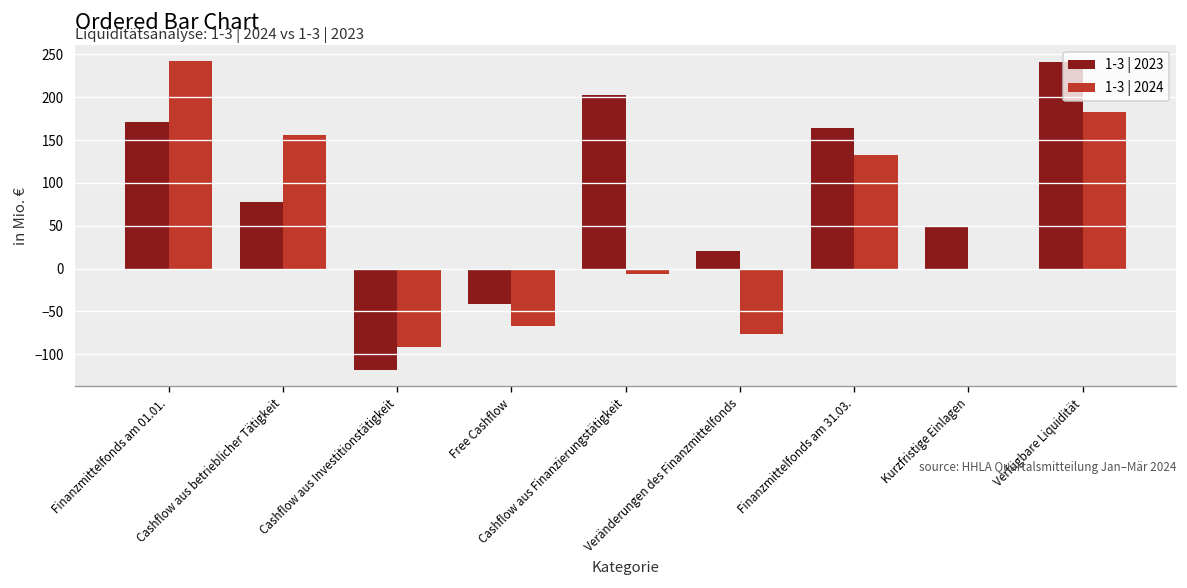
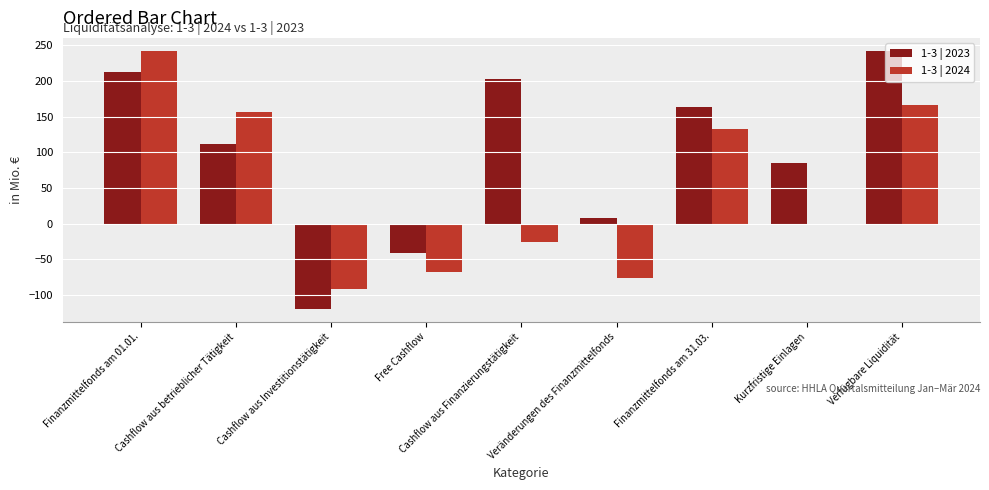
  {
    "1-3 | 2023": {
-     "Finanzmittelfonds am 01.01.": 170,
-     "Cashflow aus betrieblicher Tätigkeit": 80,
+     "Finanzmittelfonds am 01.01.": 210,
+     "Cashflow aus betrieblicher Tätigkeit": 110,
      "Cashflow aus Investitionstätigkeit": -120,
      "Free Cashflow": -40,
      "Cashflow aus Finanzierungstätigkeit": 200,
-     "Veränderungen des Finanzmittelfonds": 20,
+     "Veränderungen des Finanzmittelfonds": 10,
      "Finanzmittelfonds am 31.03.": 160,
-     "Kurzfristige Einlagen": 50,
+     "Kurzfristige Einlagen": 90,
      "Verfügbare Liquidität": 240
    },
    "1-3 | 2024": {
      "Cashflow aus betrieblicher Tätigkeit": 160,
      "Cashflow aus Investitionstätigkeit": -90,
      "Free Cashflow": -70,
-     "Cashflow aus Finanzierungstätigkeit": -10,
+     "Cashflow aus Finanzierungstätigkeit": -30,
      "Veränderungen des Finanzmittelfonds": -80,
      "Finanzmittelfonds am 31.03.": 130,
      "Kurzfristige Einlagen": 0,
-     "Verfügbare Liquidität": 180
+     "Verfügbare Liquidität": 170
    }
  }
